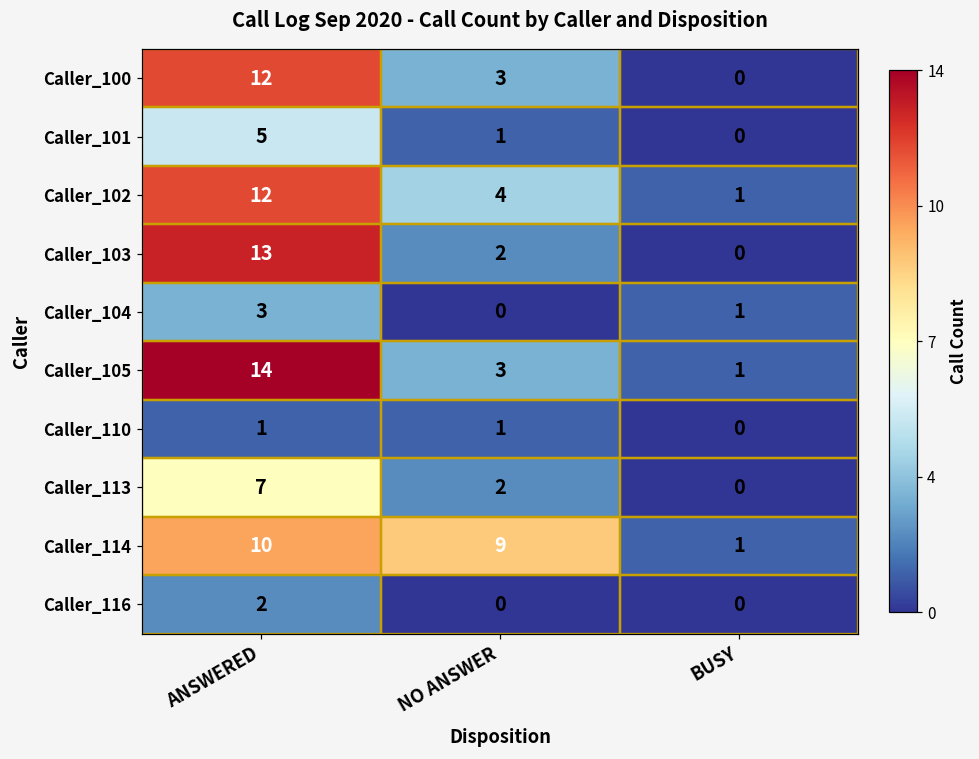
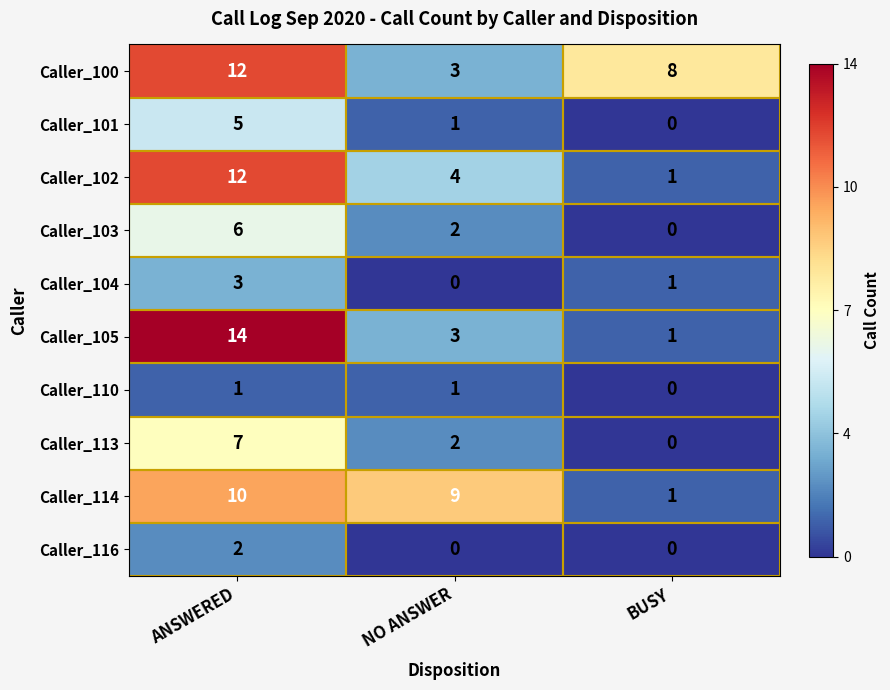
  {
    "Caller_100": {
      "ANSWERED": 12,
      "NO ANSWER": 3,
-     "BUSY": 0
+     "BUSY": 8
    },
    "Caller_101": {
      "ANSWERED": 5,
      "NO ANSWER": 1,
      "BUSY": 0
    },
    "Caller_102": {
      "ANSWERED": 12,
      "NO ANSWER": 4,
      "BUSY": 1
    },
    "Caller_103": {
-     "ANSWERED": 13,
+     "ANSWERED": 6,
      "NO ANSWER": 2,
      "BUSY": 0
    },
    "Caller_104": {
      "ANSWERED": 3,
      "NO ANSWER": 0,
      "BUSY": 1
    },
    "Caller_105": {
      "ANSWERED": 14,
      "NO ANSWER": 3,
      "BUSY": 1
    },
    "Caller_110": {
      "ANSWERED": 1,
      "NO ANSWER": 1,
      "BUSY": 0
    },
    "Caller_113": {
      "ANSWERED": 7,
      "NO ANSWER": 2,
      "BUSY": 0
    },
    "Caller_114": {
      "ANSWERED": 10,
      "NO ANSWER": 9,
      "BUSY": 1
    },
    "Caller_116": {
      "ANSWERED": 2,
      "NO ANSWER": 0,
      "BUSY": 0
    }
  }
